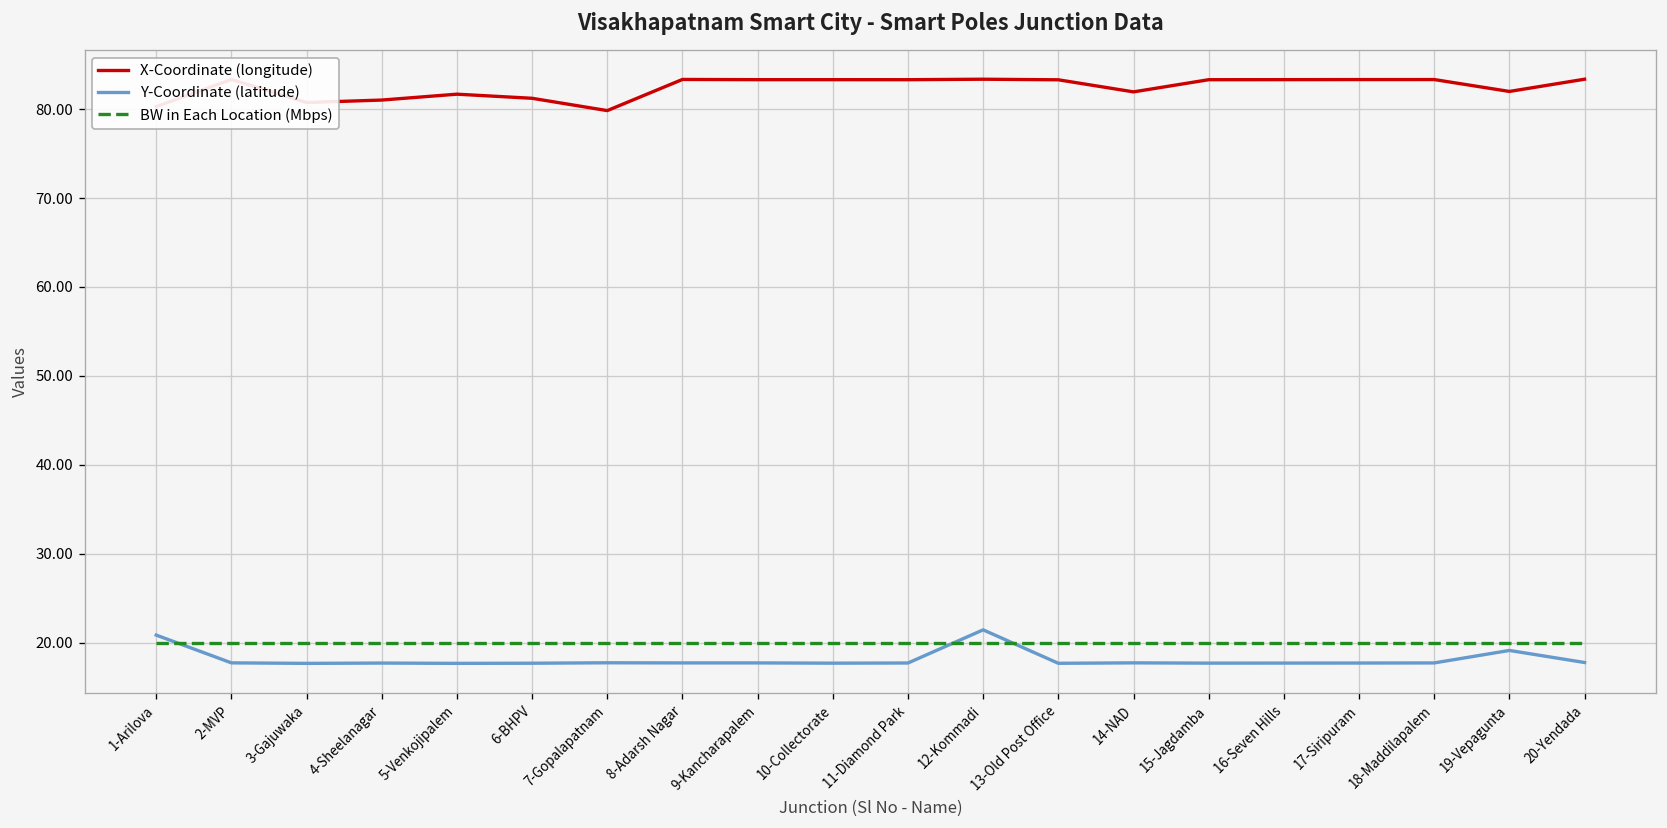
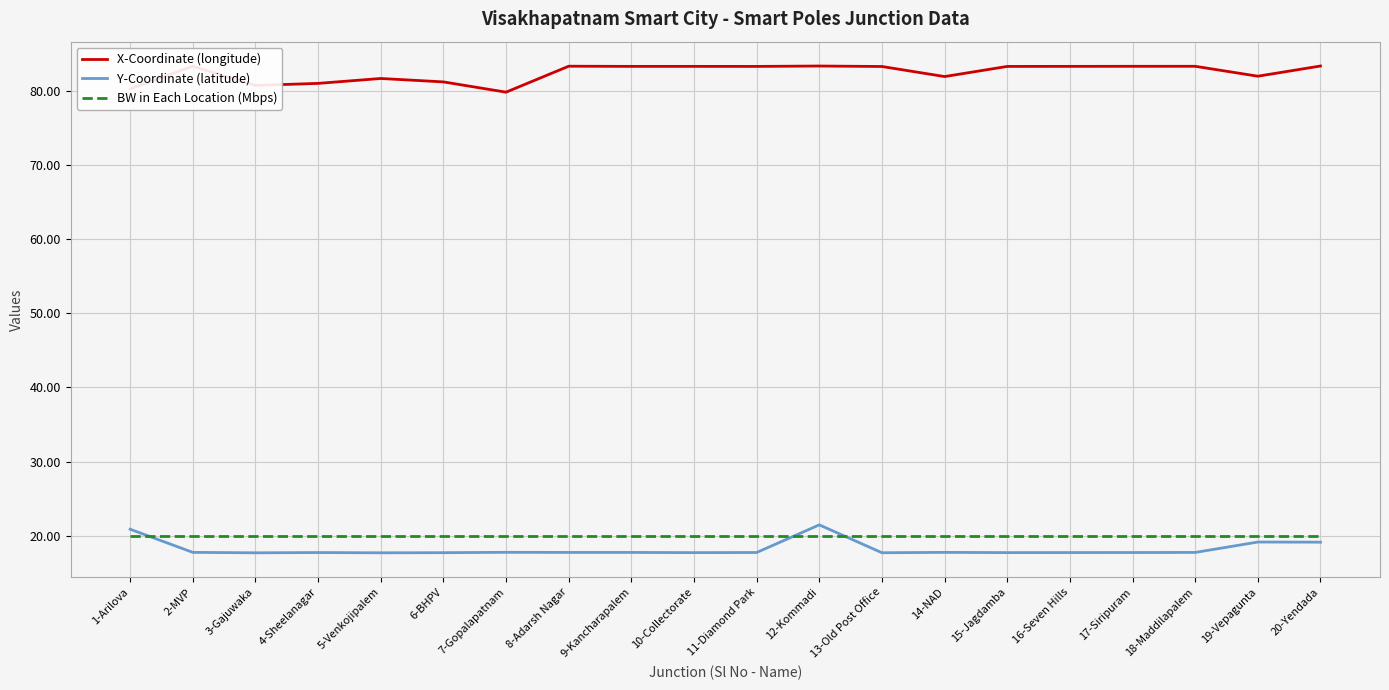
  {
    "X-Coordinate (longitude)": {
      "4-Sheelanagar": 81,
      "5-Venkojipalem": 82,
      "6-BHPV": 81,
      "7-Gopalapatnam": 80,
      "8-Adarsh Nagar": 83,
      "9-Kancharapalem": 83,
      "10-Collectorate": 83,
      "11-Diamond Park": 83,
      "12-Kommadi": 83,
      "13-Old Post Office": 83,
      "14-NAD": 82,
      "15-Jagdamba": 83,
      "16-Seven Hills": 83,
      "17-Siripuram": 83,
      "18-Maddilapalem": 83,
      "19-Vepagunta": 82,
      "20-Yendada": 83
    },
    "Y-Coordinate (latitude)": {
      "1-Arilova": 21,
      "2-MVP": 18,
      "3-Gajuwaka": 18,
      "4-Sheelanagar": 18,
      "5-Venkojipalem": 18,
      "6-BHPV": 18,
      "7-Gopalapatnam": 18,
      "8-Adarsh Nagar": 18,
      "9-Kancharapalem": 18,
      "10-Collectorate": 18,
      "11-Diamond Park": 18,
      "12-Kommadi": 21,
      "13-Old Post Office": 18,
      "14-NAD": 18,
      "15-Jagdamba": 18,
      "16-Seven Hills": 18,
      "17-Siripuram": 18,
      "18-Maddilapalem": 18,
      "19-Vepagunta": 19,
-     "20-Yendada": 18
+     "20-Yendada": 19
    },
    "BW in Each Location (Mbps)": {
      "1-Arilova": 20,
      "2-MVP": 20,
      "3-Gajuwaka": 20,
      "4-Sheelanagar": 20,
      "5-Venkojipalem": 20,
      "6-BHPV": 20,
      "7-Gopalapatnam": 20,
      "8-Adarsh Nagar": 20,
      "9-Kancharapalem": 20,
      "10-Collectorate": 20,
      "11-Diamond Park": 20,
      "12-Kommadi": 20,
      "13-Old Post Office": 20,
      "14-NAD": 20,
      "15-Jagdamba": 20,
      "16-Seven Hills": 20,
      "17-Siripuram": 20,
      "18-Maddilapalem": 20,
      "19-Vepagunta": 20,
      "20-Yendada": 20
    }
  }
